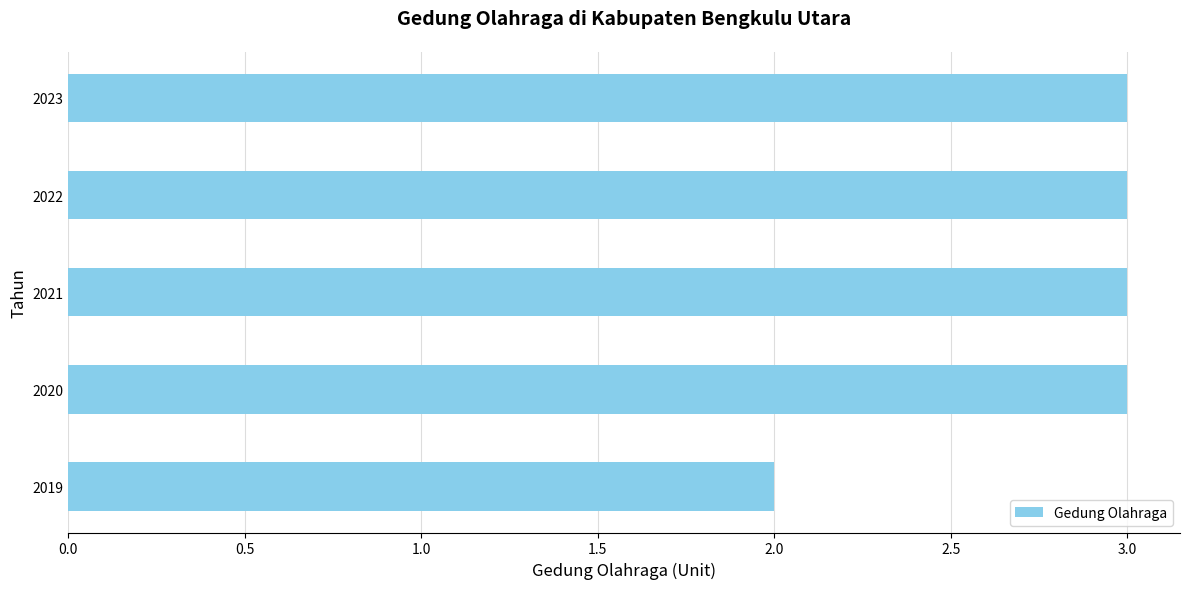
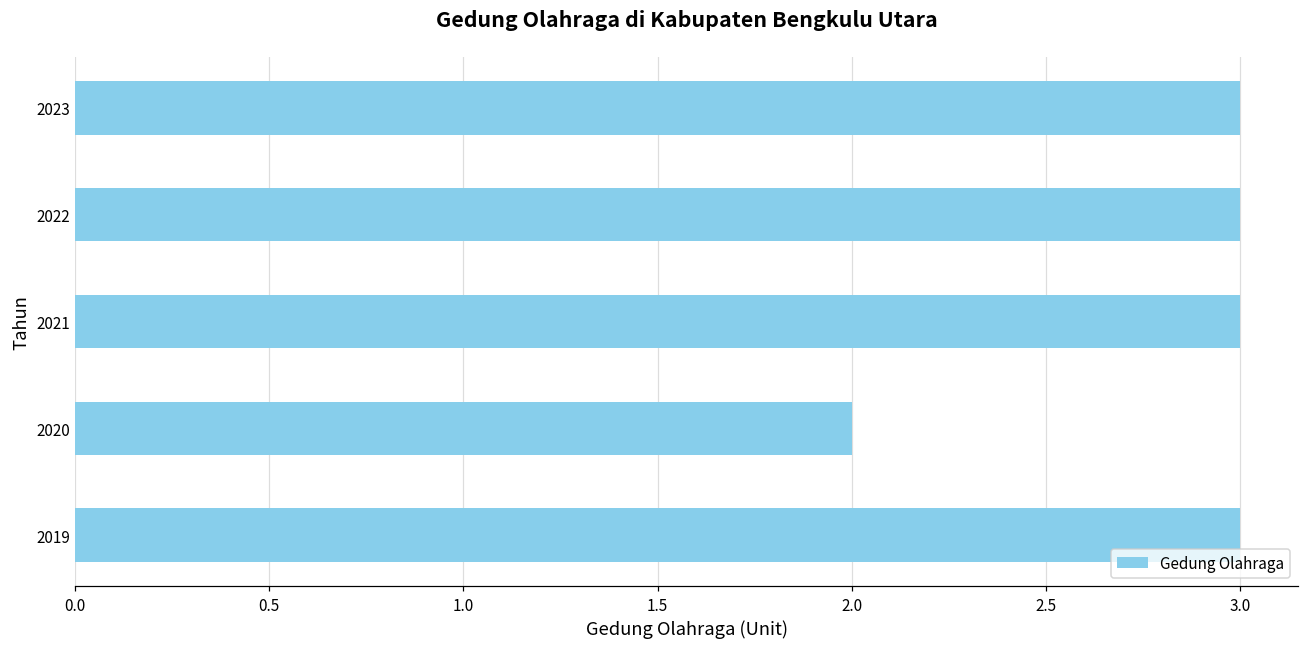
  {
    "2023": 3,
    "2022": 3,
    "2021": 3,
-   "2020": 3,
-   "2019": 2
+   "2020": 2,
+   "2019": 3
  }
